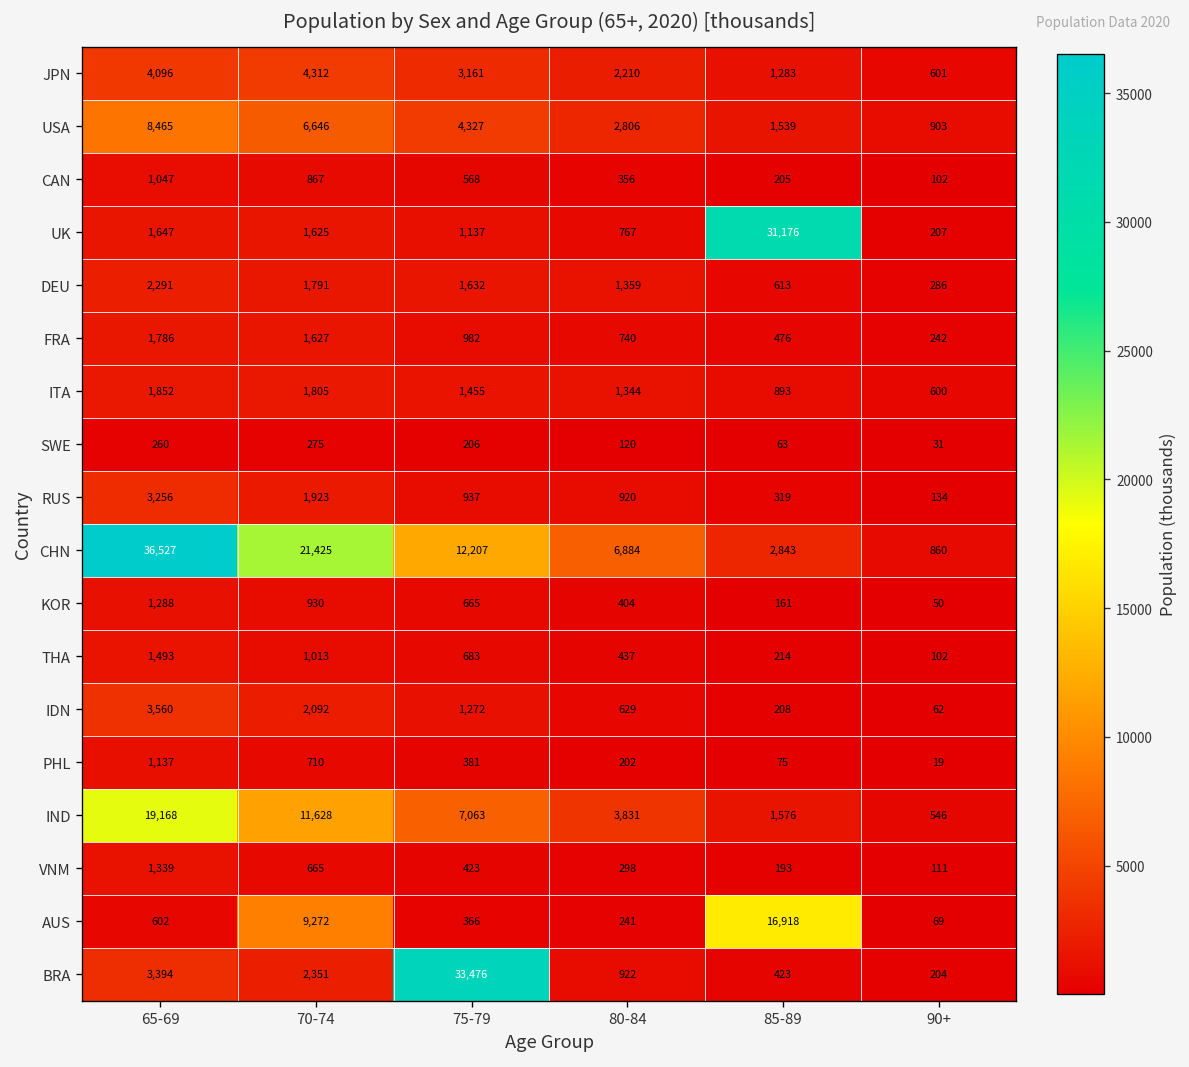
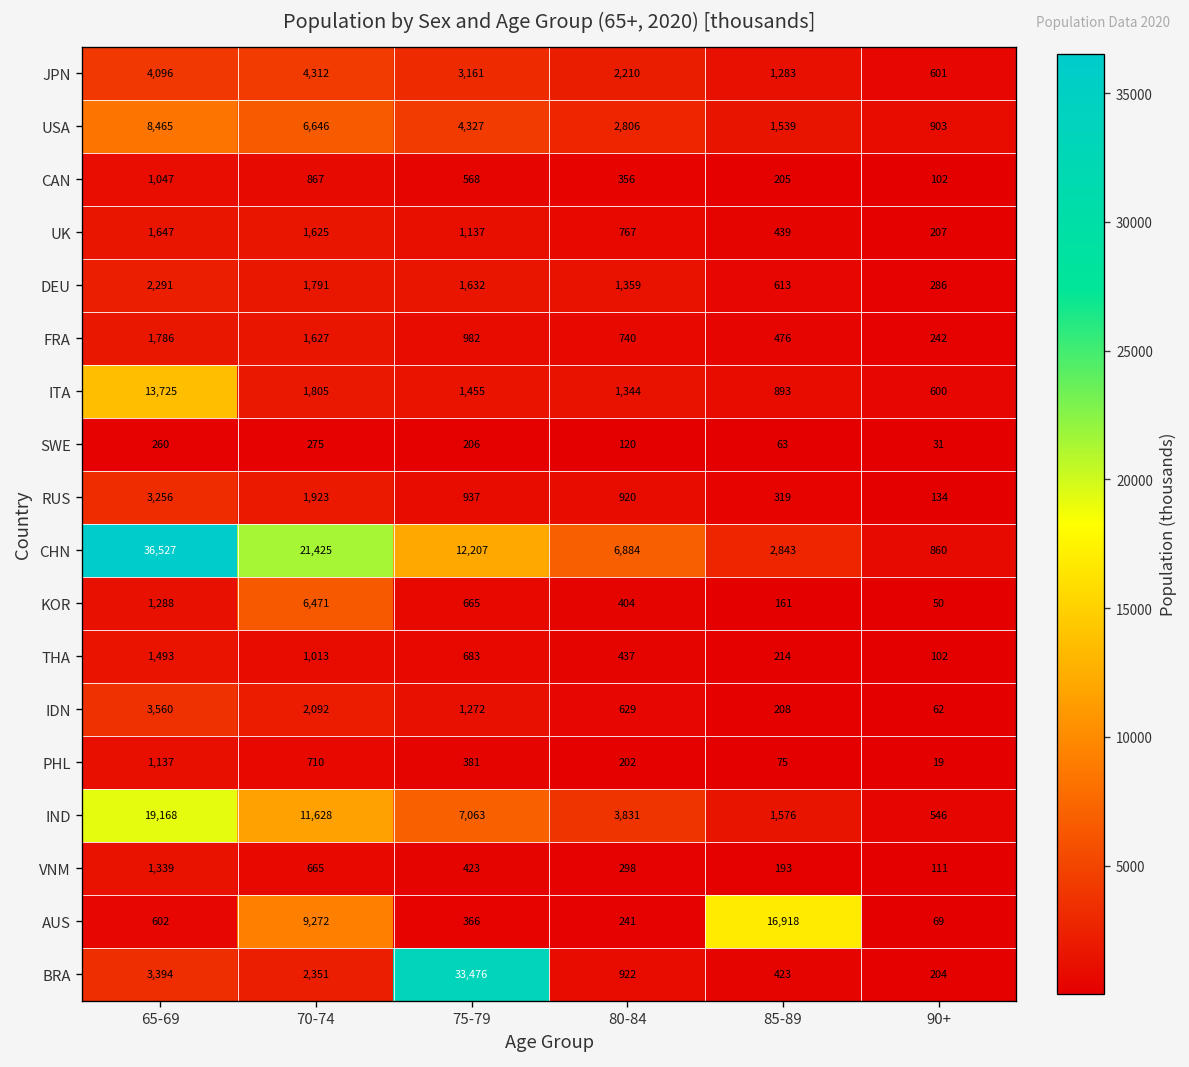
  {
    "JPN": {
      "65-69": "4,096",
      "70-74": "4,312",
      "75-79": "3,161",
      "80-84": "2,210",
      "85-89": "1,283",
      "90+": "601"
    },
    "USA": {
      "65-69": "8,465",
      "70-74": "6,646",
      "75-79": "4,327",
      "80-84": "2,806",
      "85-89": "1,539",
      "90+": "903"
    },
    "CAN": {
      "65-69": "1,047",
      "70-74": "867",
      "75-79": "568",
      "80-84": "356",
      "85-89": "205",
      "90+": "102"
    },
    "UK": {
      "65-69": "1,647",
      "70-74": "1,625",
      "75-79": "1,137",
      "80-84": "767",
-     "85-89": "31,176",
+     "85-89": "439",
      "90+": "207"
    },
    "DEU": {
      "65-69": "2,291",
      "70-74": "1,791",
      "75-79": "1,632",
      "80-84": "1,359",
      "85-89": "613",
      "90+": "286"
    },
    "FRA": {
      "65-69": "1,786",
      "70-74": "1,627",
      "75-79": "982",
      "80-84": "740",
      "85-89": "476",
      "90+": "242"
    },
    "ITA": {
-     "65-69": "1,852",
+     "65-69": "13,725",
      "70-74": "1,805",
      "75-79": "1,455",
      "80-84": "1,344",
      "85-89": "893",
      "90+": "600"
    },
    "SWE": {
      "65-69": "260",
      "70-74": "275",
      "75-79": "206",
      "80-84": "120",
      "85-89": "63",
      "90+": "31"
    },
    "RUS": {
      "65-69": "3,256",
      "70-74": "1,923",
      "75-79": "937",
      "80-84": "920",
      "85-89": "319",
      "90+": "134"
    },
    "CHN": {
      "65-69": "36,527",
      "70-74": "21,425",
      "75-79": "12,207",
      "80-84": "6,884",
      "85-89": "2,843",
      "90+": "860"
    },
    "KOR": {
      "65-69": "1,288",
-     "70-74": "930",
+     "70-74": "6,471",
      "75-79": "665",
      "80-84": "404",
      "85-89": "161",
      "90+": "50"
    },
    "THA": {
      "65-69": "1,493",
      "70-74": "1,013",
      "75-79": "683",
      "80-84": "437",
      "85-89": "214",
      "90+": "102"
    },
    "IDN": {
      "65-69": "3,560",
      "70-74": "2,092",
      "75-79": "1,272",
      "80-84": "629",
      "85-89": "208",
      "90+": "62"
    },
    "PHL": {
      "65-69": "1,137",
      "70-74": "710",
      "75-79": "381",
      "80-84": "202",
      "85-89": "75",
      "90+": "19"
    },
    "IND": {
      "65-69": "19,168",
      "70-74": "11,628",
      "75-79": "7,063",
      "80-84": "3,831",
      "85-89": "1,576",
      "90+": "546"
    },
    "VNM": {
      "65-69": "1,339",
      "70-74": "665",
      "75-79": "423",
      "80-84": "298",
      "85-89": "193",
      "90+": "111"
    },
    "AUS": {
      "65-69": "602",
      "70-74": "9,272",
      "75-79": "366",
      "80-84": "241",
      "85-89": "16,918",
      "90+": "69"
    },
    "BRA": {
      "65-69": "3,394",
      "70-74": "2,351",
      "75-79": "33,476",
      "80-84": "922",
      "85-89": "423",
      "90+": "204"
    }
  }
